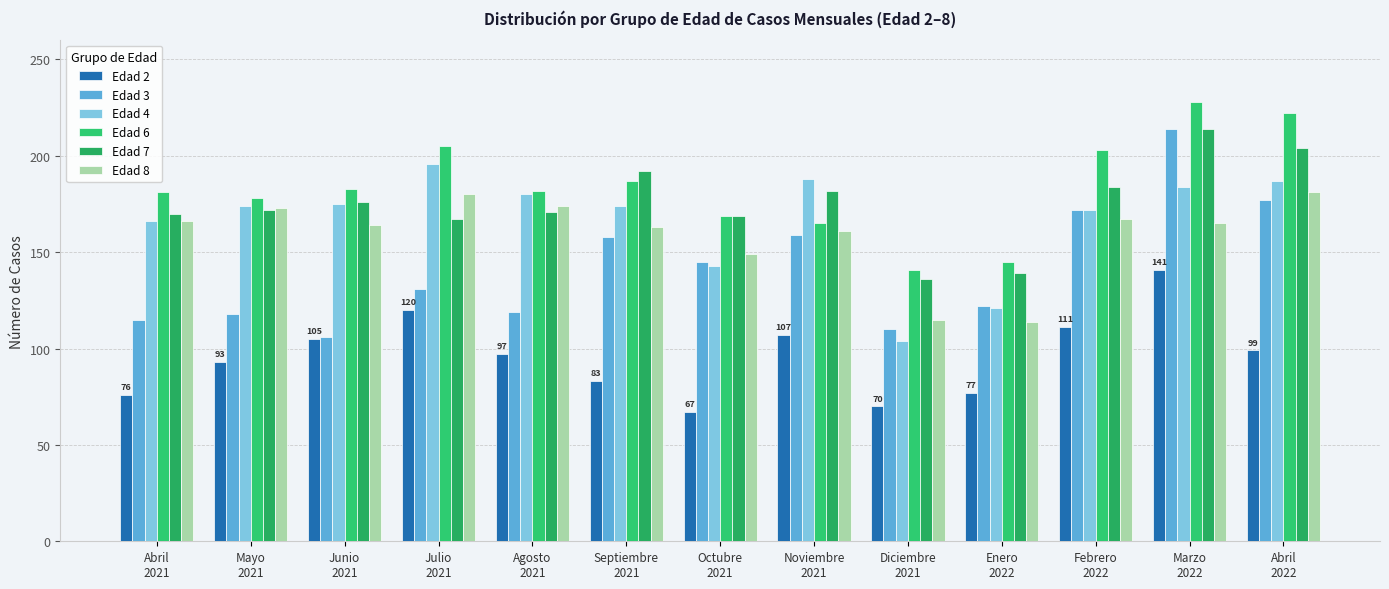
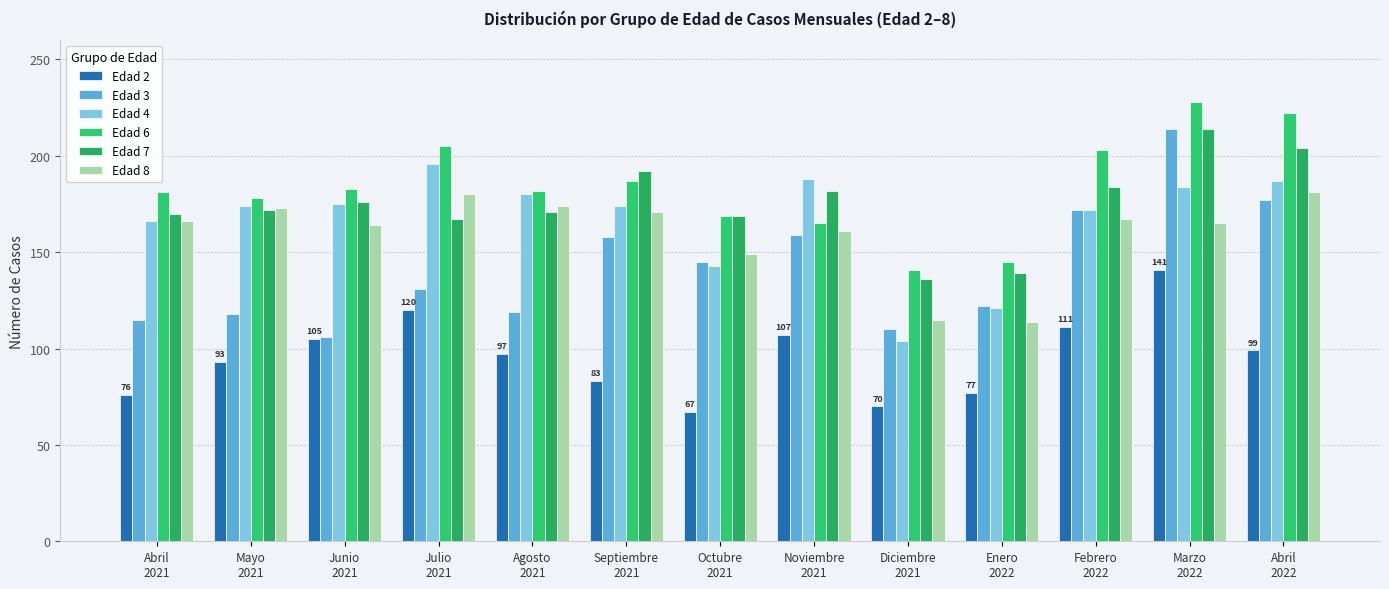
  {
    "Edad 2": {
      "Abril 2021": 76,
      "Mayo 2021": 93,
      "Junio 2021": 105,
      "Julio 2021": 120,
      "Agosto 2021": 97,
      "Septiembre 2021": 83,
      "Octubre 2021": 67,
      "Noviembre 2021": 107,
      "Diciembre 2021": 70,
      "Enero 2022": 77,
      "Febrero 2022": 111,
      "Marzo 2022": 141,
      "Abril 2022": 99
    },
    "Edad 8": {
      "Abril 2021": 166,
      "Mayo 2021": 173,
      "Junio 2021": 164,
      "Julio 2021": 180,
      "Agosto 2021": 174,
-     "Septiembre 2021": 163,
+     "Septiembre 2021": 171,
      "Octubre 2021": 149,
      "Noviembre 2021": 161,
      "Diciembre 2021": 115,
      "Enero 2022": 114,
      "Febrero 2022": 167,
      "Marzo 2022": 165,
      "Abril 2022": 181
    }
  }
